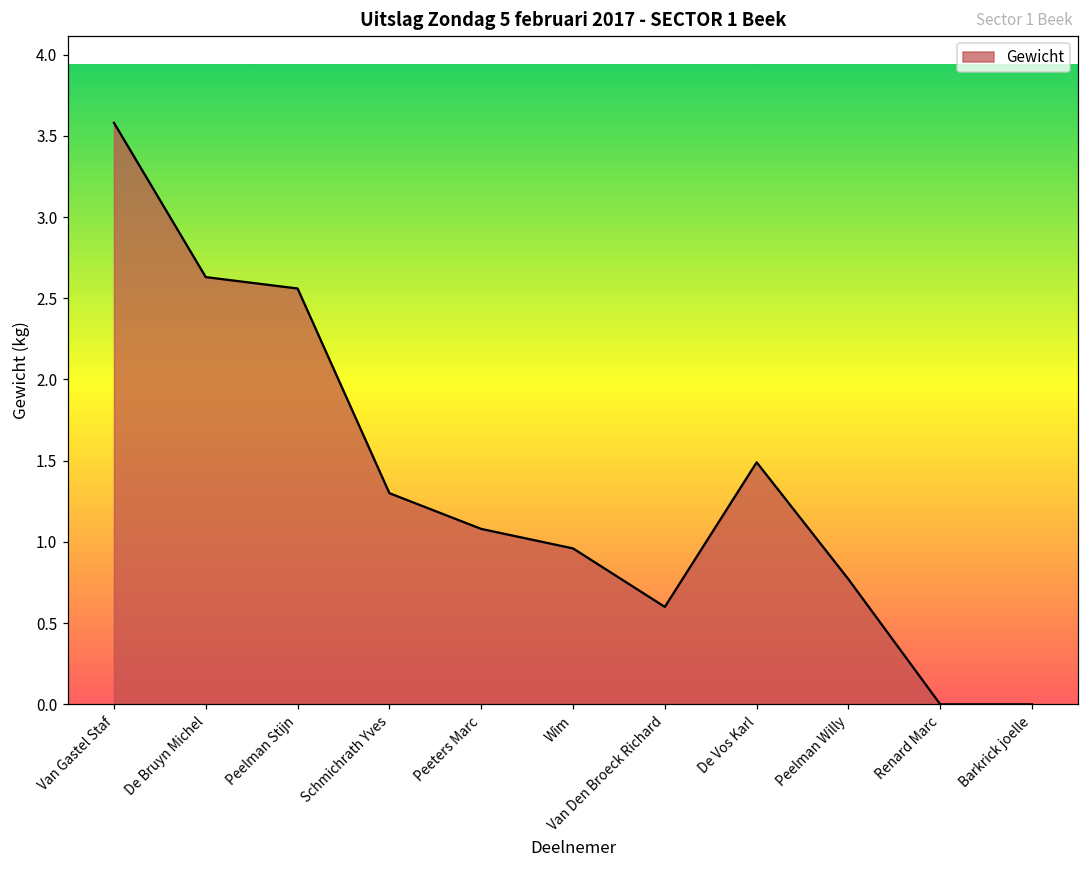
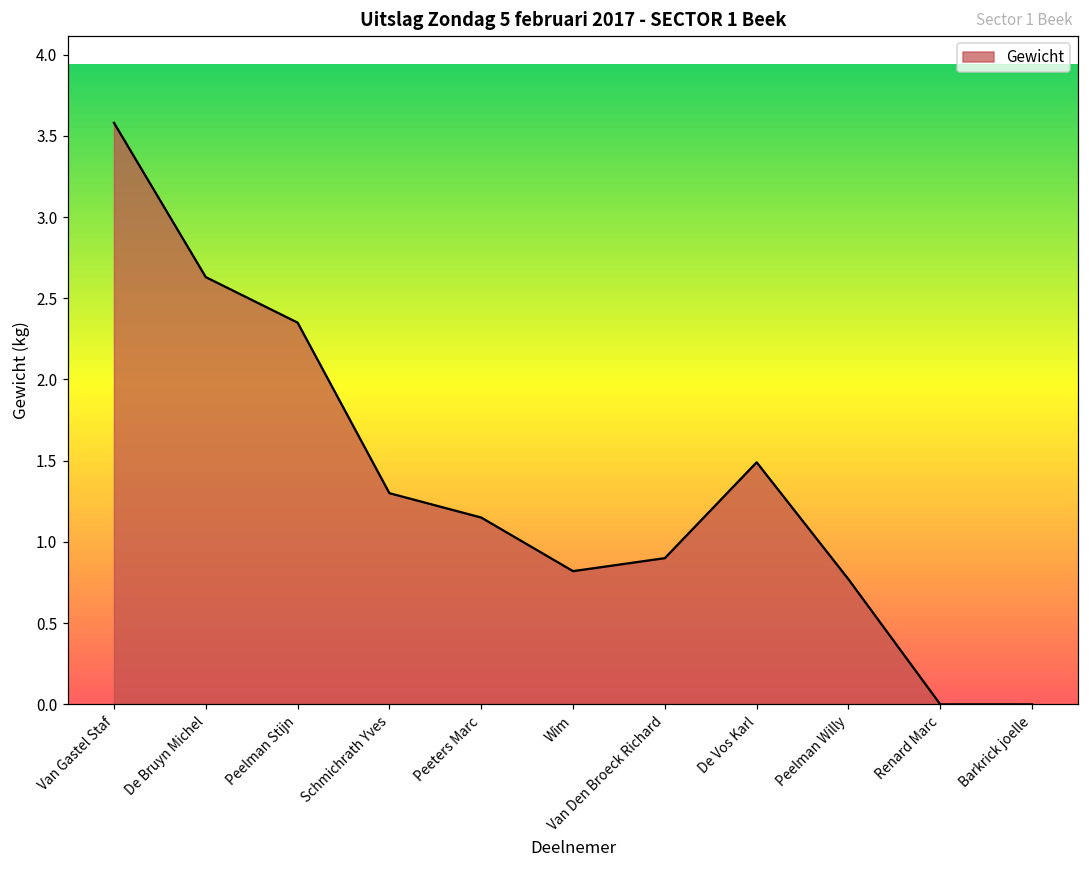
  {
    "Van Gastel Staf": 3.58,
    "De Bruyn Michel": 2.63,
-   "Peelman Stijn": 2.56,
+   "Peelman Stijn": 2.35,
    "Schmichrath Yves": 1.30,
-   "Peeters Marc": 1.08,
-   "Wim": 0.96,
-   "Van Den Broeck Richard": 0.6,
+   "Peeters Marc": 1.15,
+   "Wim": 0.82,
+   "Van Den Broeck Richard": 0.9,
    "De Vos Karl": 1.49,
    "Peelman Willy": 0.77,
    "Renard Marc": 0.00,
    "Barkrick joelle": 0.00
  }
